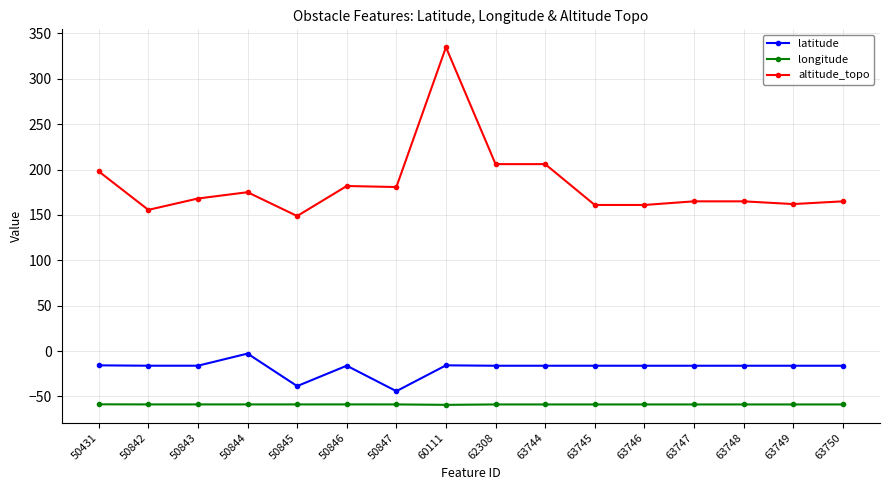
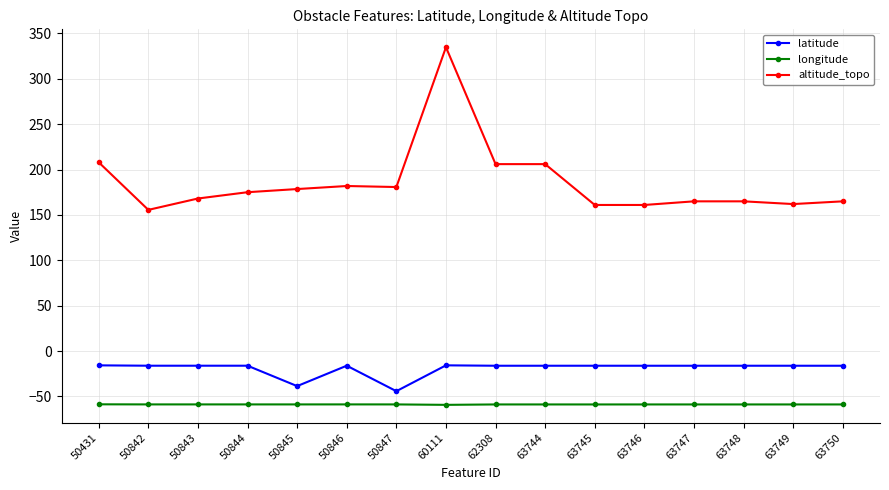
  {
    "latitude": {
      "50431": -20,
      "50842": -20,
      "50843": -20,
-     "50844": 0,
+     "50844": -20,
      "50845": -40,
      "50846": -20,
      "50847": -40,
      "60111": -20,
      "62308": -20,
      "63744": -20,
      "63745": -20,
      "63746": -20,
      "63747": -20,
      "63748": -20,
      "63749": -20,
      "63750": -20
    },
    "longitude": {
      "50431": -60,
      "50842": -60,
      "50843": -60,
      "50844": -60,
      "50845": -60,
      "50846": -60,
      "50847": -60,
      "60111": -60,
      "62308": -60,
      "63744": -60,
      "63745": -60,
      "63746": -60,
      "63747": -60,
      "63748": -60,
      "63749": -60,
      "63750": -60
    },
    "altitude_topo": {
-     "50431": 200,
+     "50431": 210,
      "50842": 160,
      "50843": 170,
      "50844": 180,
-     "50845": 150,
+     "50845": 180,
      "50846": 180,
      "50847": 180,
      "60111": 330,
      "62308": 210,
      "63744": 210,
      "63745": 160,
      "63746": 160,
      "63747": 170,
      "63748": 170,
      "63749": 160,
      "63750": 170
    }
  }
